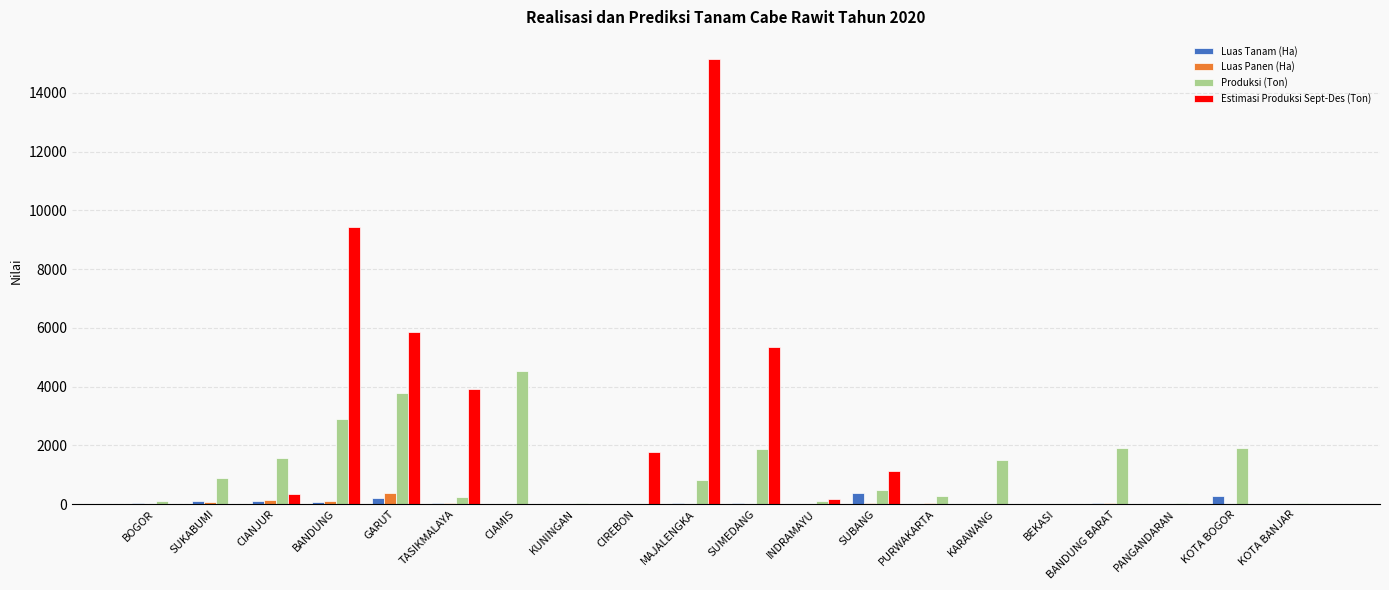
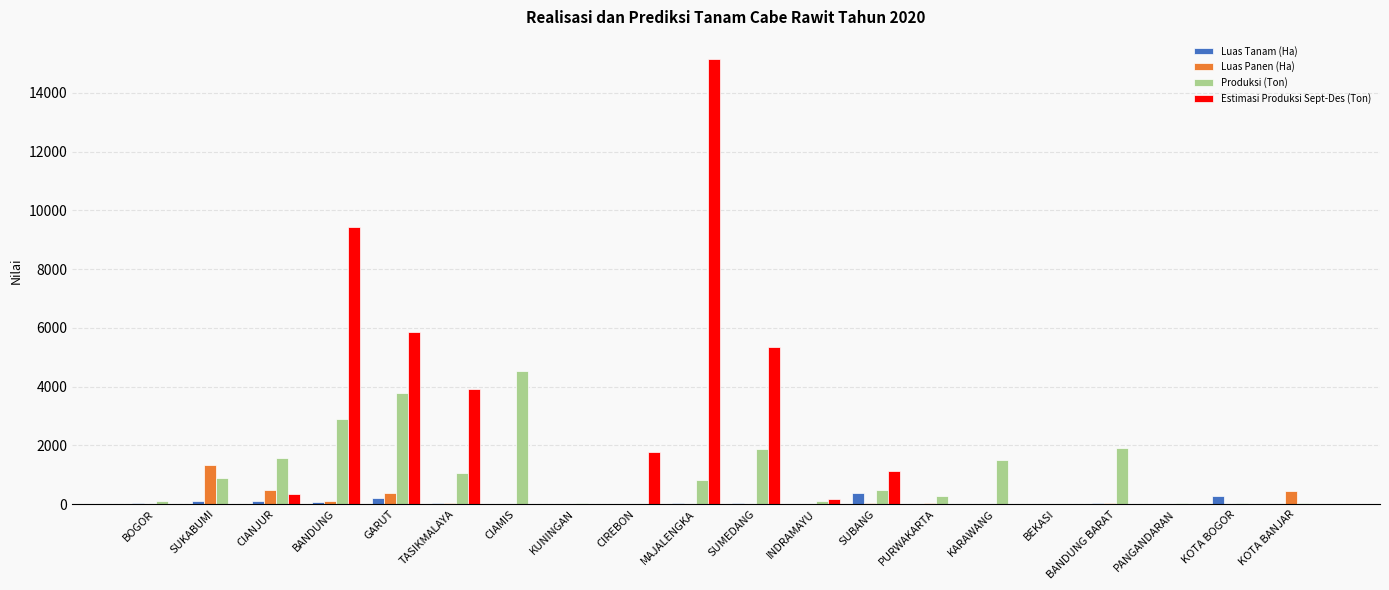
  {
    "Luas Tanam (Ha)": {
      "SUKABUMI": 100,
      "CIANJUR": 100,
      "GARUT": 200,
      "CIREBON": 0,
      "SUBANG": 400,
      "KARAWANG": 0,
      "PANGANDARAN": 0,
      "KOTA BOGOR": 300
    },
    "Luas Panen (Ha)": {
-     "SUKABUMI": 100,
-     "CIANJUR": 100,
+     "SUKABUMI": 1300,
+     "CIANJUR": 500,
      "BANDUNG": 100,
      "GARUT": 400,
      "CIREBON": 0,
      "KARAWANG": 0,
      "BEKASI": 0,
-     "KOTA BANJAR": 0
+     "KOTA BANJAR": 400
    },
    "Produksi (Ton)": {
      "BOGOR": 100,
      "SUKABUMI": 900,
      "CIANJUR": 1600,
      "BANDUNG": 2900,
      "GARUT": 3800,
-     "TASIKMALAYA": 200,
+     "TASIKMALAYA": 1000,
      "CIAMIS": 4500,
      "MAJALENGKA": 800,
      "SUMEDANG": 1900,
      "INDRAMAYU": 100,
      "SUBANG": 500,
      "PURWAKARTA": 300,
      "KARAWANG": 1500,
      "BANDUNG BARAT": 1900,
-     "KOTA BOGOR": 1900
+     "KOTA BOGOR": 0
    },
    "Estimasi Produksi Sept-Des (Ton)": {
      "BOGOR": 0,
      "SUKABUMI": 0,
      "CIANJUR": 400,
      "BANDUNG": 9400,
      "GARUT": 5900,
      "TASIKMALAYA": 3900,
      "CIAMIS": 0,
      "KUNINGAN": 0,
      "CIREBON": 1800,
      "MAJALENGKA": 15100,
      "SUMEDANG": 5300,
      "INDRAMAYU": 200,
      "SUBANG": 1100,
      "PURWAKARTA": 0,
      "KARAWANG": 0,
      "BEKASI": 0,
      "BANDUNG BARAT": 0,
      "PANGANDARAN": 0,
      "KOTA BOGOR": 0,
      "KOTA BANJAR": 0
    }
  }
